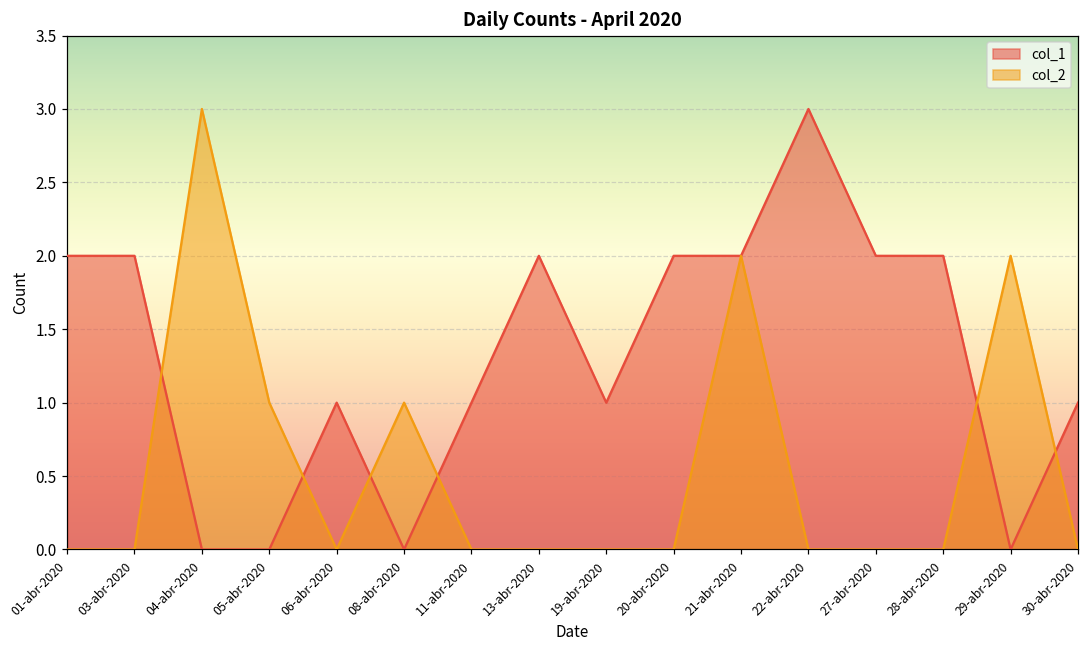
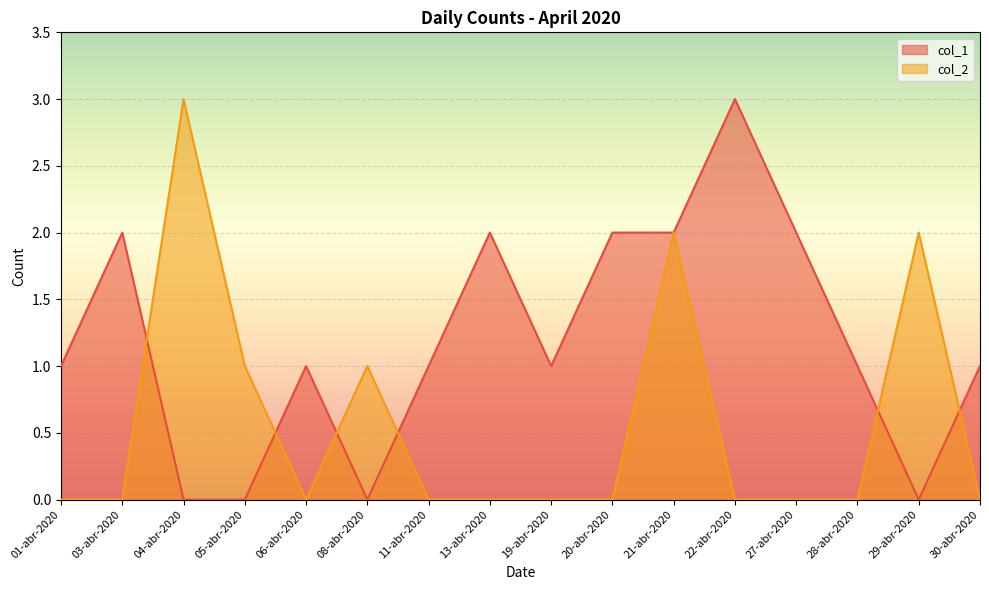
  {
    "col_1": {
-     "01-abr-2020": 2,
+     "01-abr-2020": 1,
      "03-abr-2020": 2,
      "04-abr-2020": 0,
      "05-abr-2020": 0,
      "06-abr-2020": 1,
      "08-abr-2020": 0,
      "11-abr-2020": 1,
      "13-abr-2020": 2,
      "19-abr-2020": 1,
      "20-abr-2020": 2,
      "22-abr-2020": 3,
      "27-abr-2020": 2,
-     "28-abr-2020": 2,
+     "28-abr-2020": 1,
      "29-abr-2020": 0,
      "30-abr-2020": 1
    },
    "col_2": {
      "01-abr-2020": 0,
      "03-abr-2020": 0,
      "04-abr-2020": 3,
      "05-abr-2020": 1,
      "06-abr-2020": 0,
      "08-abr-2020": 1,
      "11-abr-2020": 0,
      "13-abr-2020": 0,
      "19-abr-2020": 0,
      "20-abr-2020": 0,
      "22-abr-2020": 0,
      "27-abr-2020": 0,
      "28-abr-2020": 0,
      "29-abr-2020": 2,
      "30-abr-2020": 0
    }
  }
